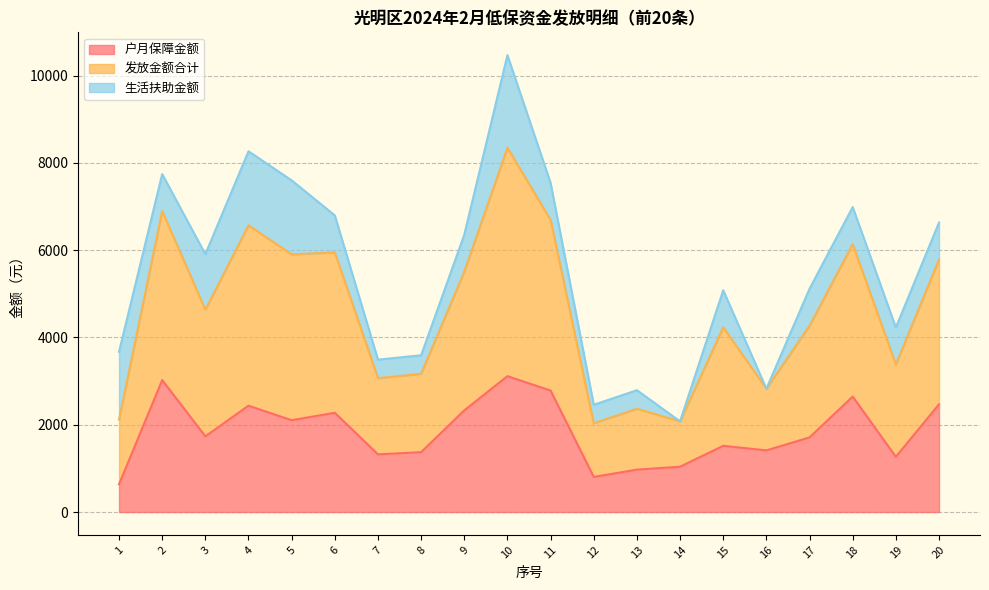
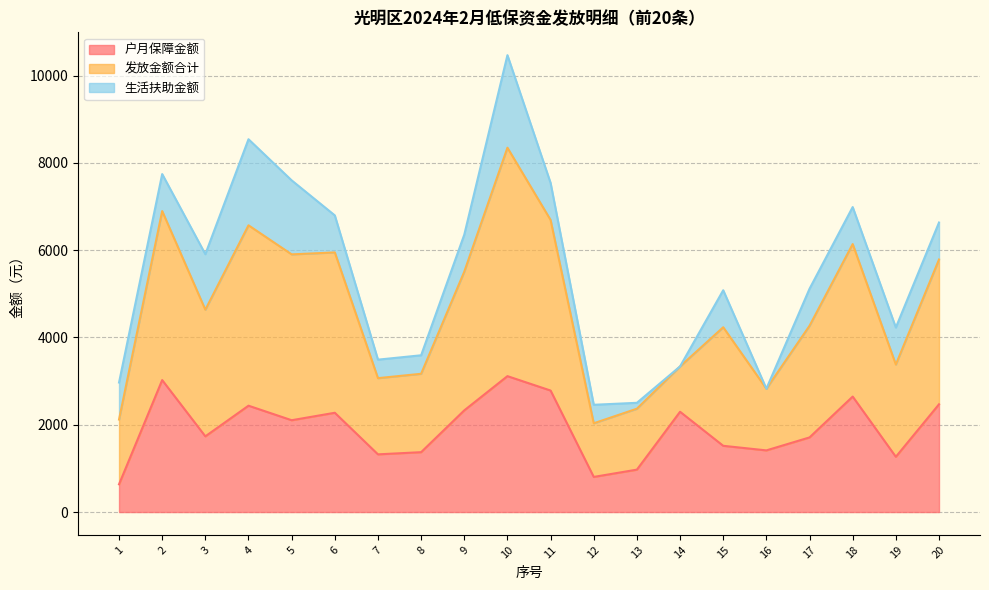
  {
    "户月保障金额": {
      "1": 600,
      "2": 3000,
      "3": 1700,
      "4": 2400,
      "5": 2100,
      "6": 2300,
      "7": 1300,
      "8": 1400,
      "9": 2300,
      "10": 3100,
      "11": 2800,
      "12": 800,
      "13": 1000,
-     "14": 1000,
+     "14": 2300,
      "15": 1500,
      "16": 1400,
      "17": 1700,
      "18": 2600,
      "19": 1300,
      "20": 2500
    },
    "发放金额合计": {
      "1": 1500,
      "2": 3900,
      "3": 2900,
      "4": 4100,
      "5": 3800,
      "6": 3700,
      "7": 1700,
      "8": 1800,
      "9": 3200,
      "10": 5200,
      "11": 3900,
      "12": 1200,
      "13": 1400,
      "15": 2700,
      "17": 2600,
      "18": 3500,
      "19": 2100,
      "20": 3300
    },
    "生活扶助金额": {
-     "1": 1600,
+     "1": 800,
      "2": 800,
      "3": 1300,
-     "4": 1700,
+     "4": 2000,
      "5": 1700,
      "6": 800,
      "7": 400,
      "8": 400,
      "9": 800,
      "10": 2100,
      "11": 800,
      "12": 400,
-     "13": 400,
+     "13": 100,
      "15": 800,
      "17": 800,
      "18": 800,
      "19": 800,
      "20": 800
    }
  }
